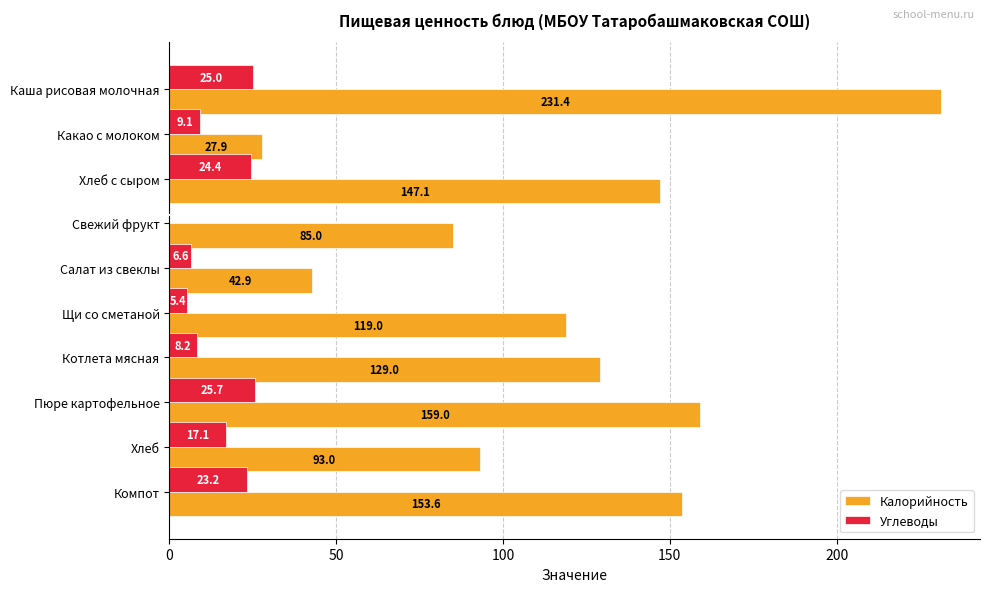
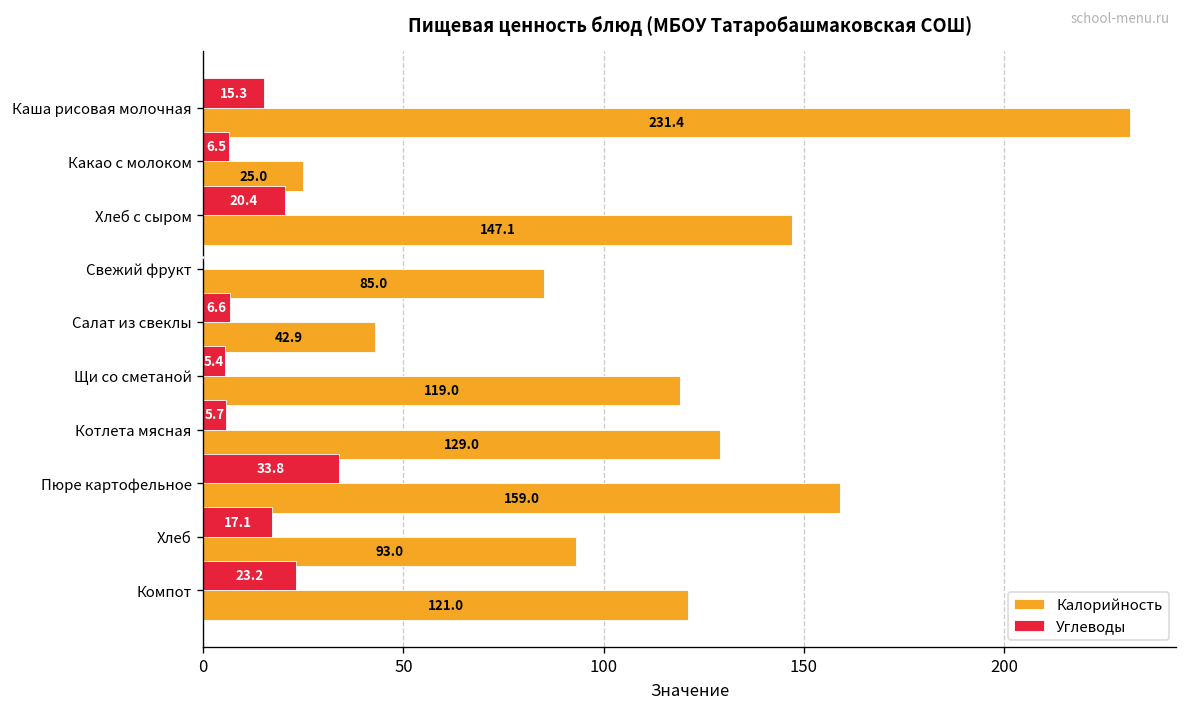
  {
    "Калорийность": {
      "Каша рисовая молочная": 231.4,
-     "Какао с молоком": 27.9,
+     "Какао с молоком": 25.0,
      "Хлеб с сыром": 147.1,
      "Свежий фрукт": 85.0,
      "Салат из свеклы": 42.9,
      "Щи со сметаной": 119.0,
      "Котлета мясная": 129.0,
      "Пюре картофельное": 159.0,
      "Хлеб": 93.0,
-     "Компот": 153.6
+     "Компот": 121.0
    },
    "Углеводы": {
-     "Каша рисовая молочная": 25.0,
-     "Какао с молоком": 9.1,
-     "Хлеб с сыром": 24.4,
+     "Каша рисовая молочная": 15.3,
+     "Какао с молоком": 6.5,
+     "Хлеб с сыром": 20.4,
      "Салат из свеклы": 6.6,
      "Щи со сметаной": 5.4,
-     "Котлета мясная": 8.2,
-     "Пюре картофельное": 25.7,
+     "Котлета мясная": 5.7,
+     "Пюре картофельное": 33.8,
      "Хлеб": 17.1,
      "Компот": 23.2
    }
  }
